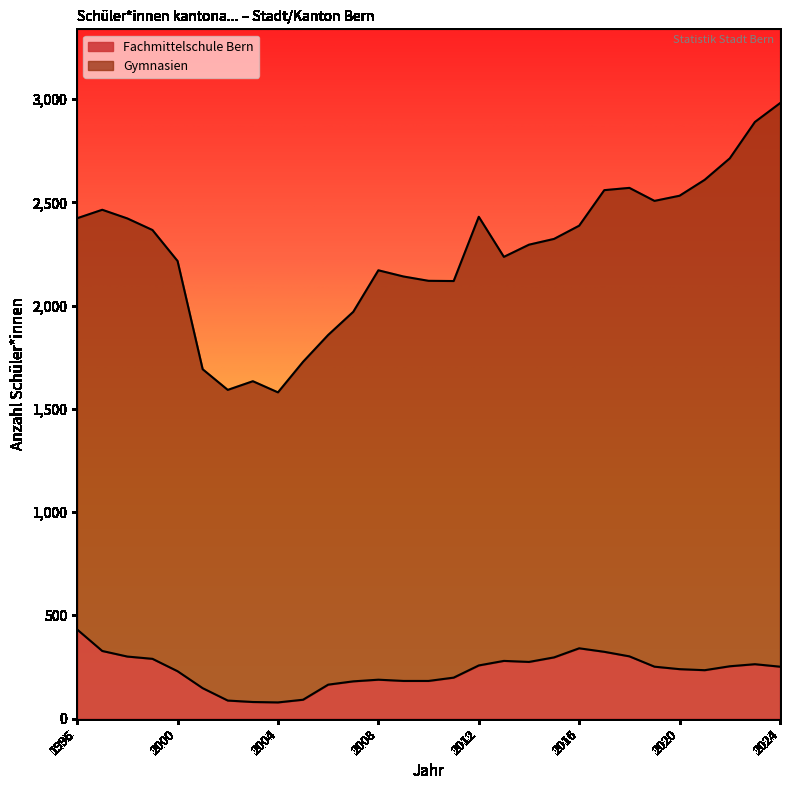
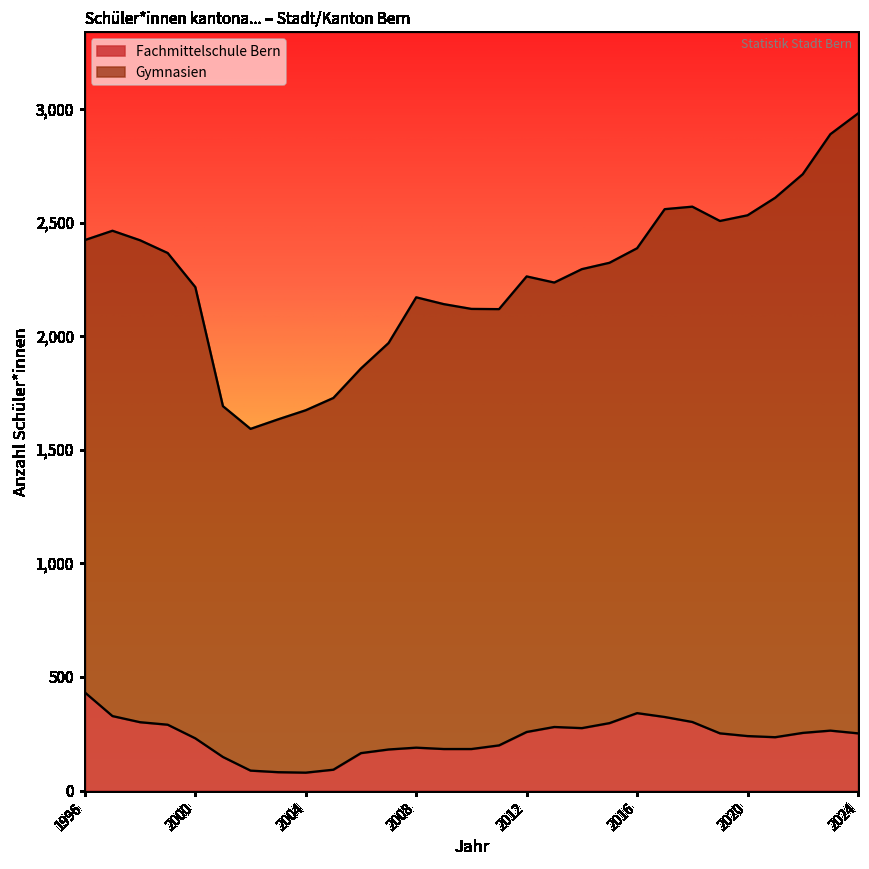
  {
    "Fachmittelschule Bern": {
      "1996": "430",
      "2000": "230",
      "2004": "80",
      "2008": "190",
      "2012": "260",
      "2016": "340",
      "2020": "240",
      "2024": "250"
    },
    "Gymnasien": {
      "1996": "1,990",
      "2000": "1,990",
-     "2004": "1,500",
+     "2004": "1,600",
      "2008": "1,980",
-     "2012": "2,170",
+     "2012": "2,010",
      "2016": "2,050",
      "2020": "2,290",
      "2024": "2,730"
    }
  }
